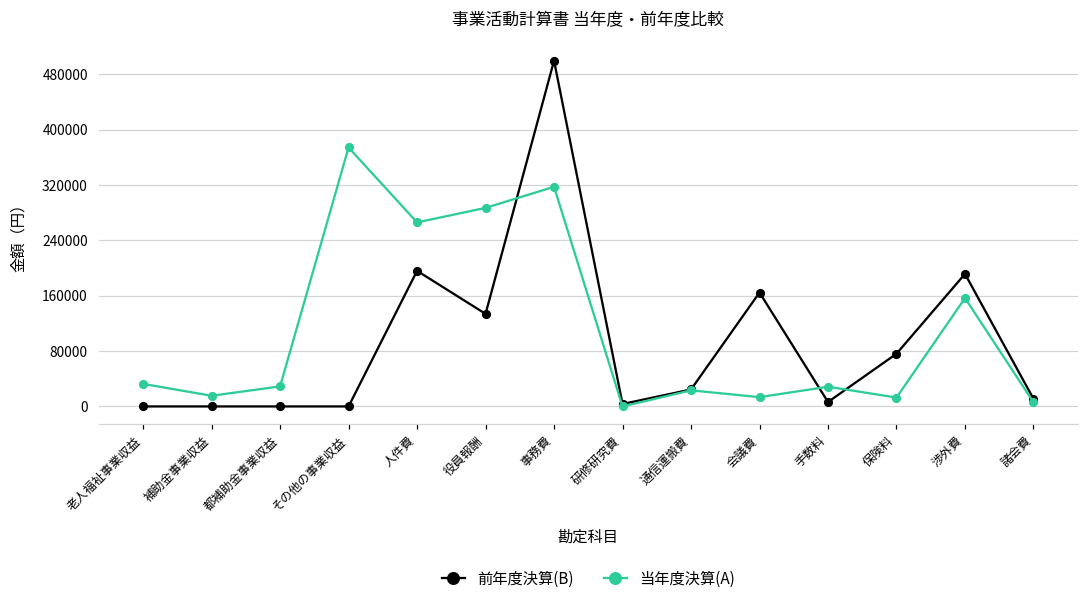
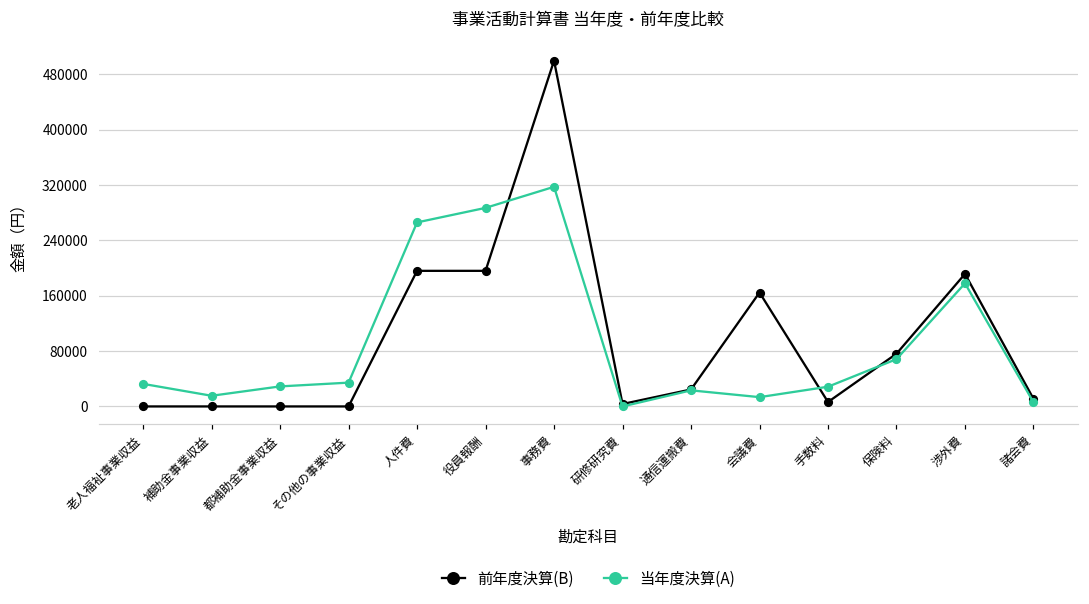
  {
    "前年度決算(B)": {
      "老人福祉事業収益": 0,
      "補助金事業収益": 0,
      "都補助金事業収益": 0,
      "その他の事業収益": 0,
      "人件費": 200000,
-     "役員報酬": 130000,
+     "役員報酬": 200000,
      "事務費": 500000,
      "会議費": 160000,
      "手数料": 10000,
      "保険料": 80000,
      "渉外費": 190000,
      "諸会費": 10000
    },
    "当年度決算(A)": {
      "老人福祉事業収益": 30000,
      "補助金事業収益": 20000,
      "都補助金事業収益": 30000,
-     "その他の事業収益": 370000,
+     "その他の事業収益": 30000,
      "人件費": 270000,
      "役員報酬": 290000,
      "事務費": 320000,
      "会議費": 10000,
      "手数料": 30000,
-     "保険料": 10000,
-     "渉外費": 160000,
+     "保険料": 70000,
+     "渉外費": 180000,
      "諸会費": 10000
    }
  }
